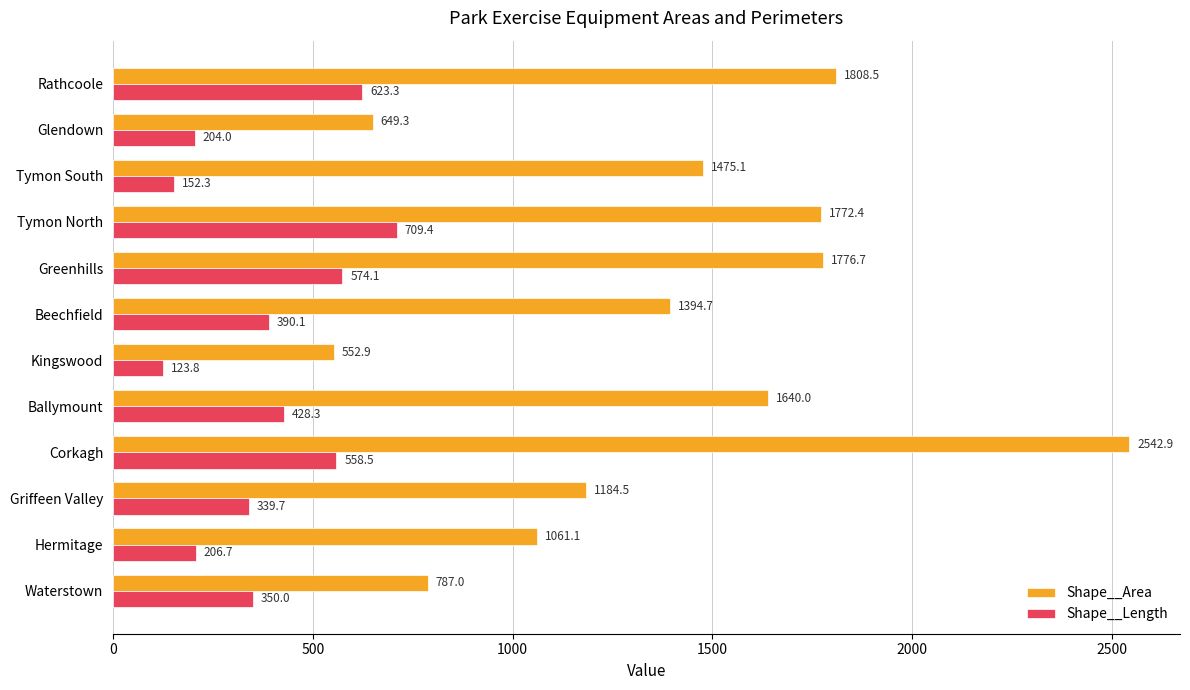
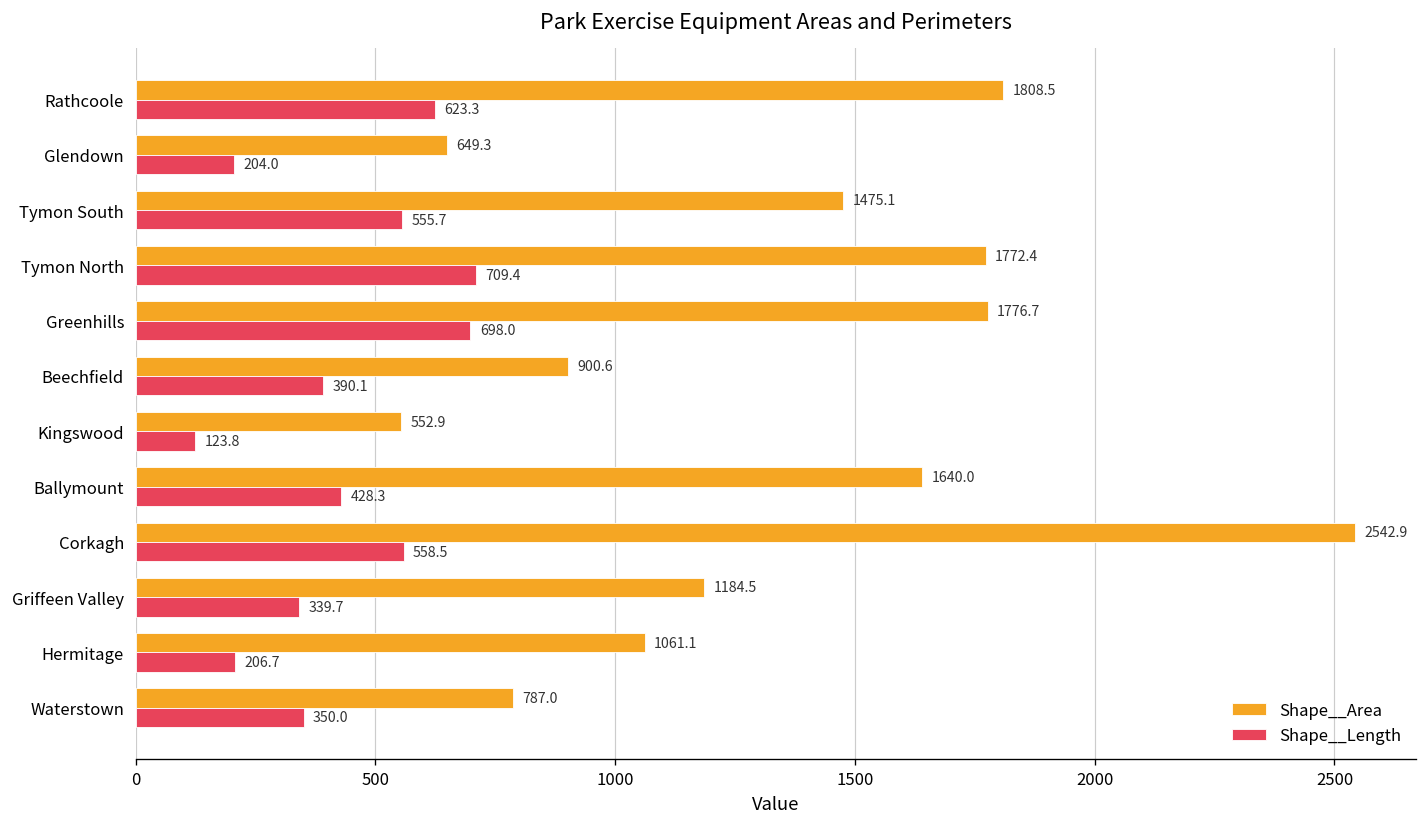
  {
    "Shape__Area": {
      "Rathcoole": 1808.5,
      "Glendown": 649.3,
      "Tymon South": 1475.1,
      "Tymon North": 1772.4,
      "Greenhills": 1776.7,
-     "Beechfield": 1394.7,
+     "Beechfield": 900.6,
      "Kingswood": 552.9,
      "Ballymount": 1640.0,
      "Corkagh": 2542.9,
      "Griffeen Valley": 1184.5,
      "Hermitage": 1061.1,
      "Waterstown": 787.0
    },
    "Shape__Length": {
      "Rathcoole": 623.3,
      "Glendown": 204.0,
-     "Tymon South": 152.3,
+     "Tymon South": 555.7,
      "Tymon North": 709.4,
-     "Greenhills": 574.1,
+     "Greenhills": 698.0,
      "Beechfield": 390.1,
      "Kingswood": 123.8,
      "Ballymount": 428.3,
      "Corkagh": 558.5,
      "Griffeen Valley": 339.7,
      "Hermitage": 206.7,
      "Waterstown": 350.0
    }
  }
